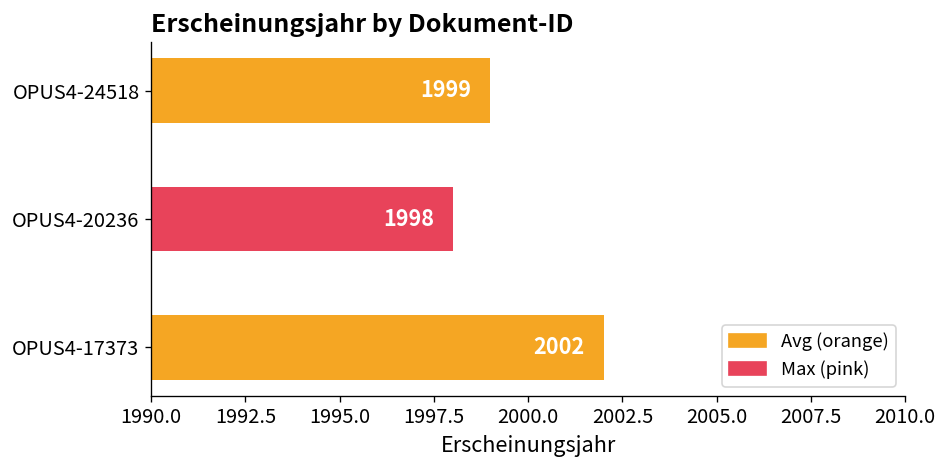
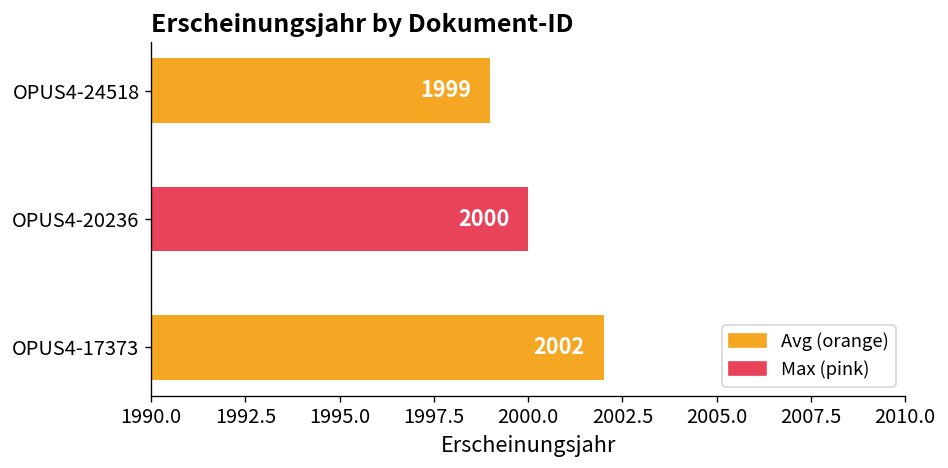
  {
    "OPUS4-24518": 1999,
-   "OPUS4-20236": 1998,
+   "OPUS4-20236": 2000,
    "OPUS4-17373": 2002
  }
